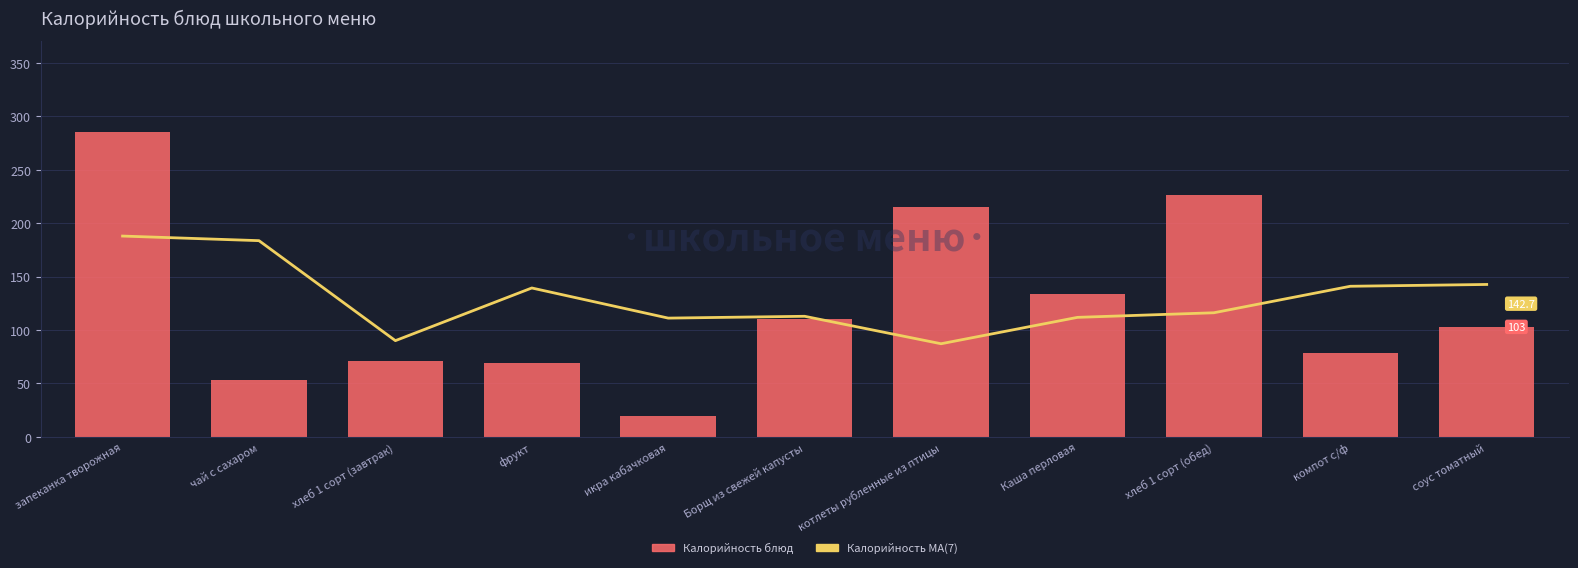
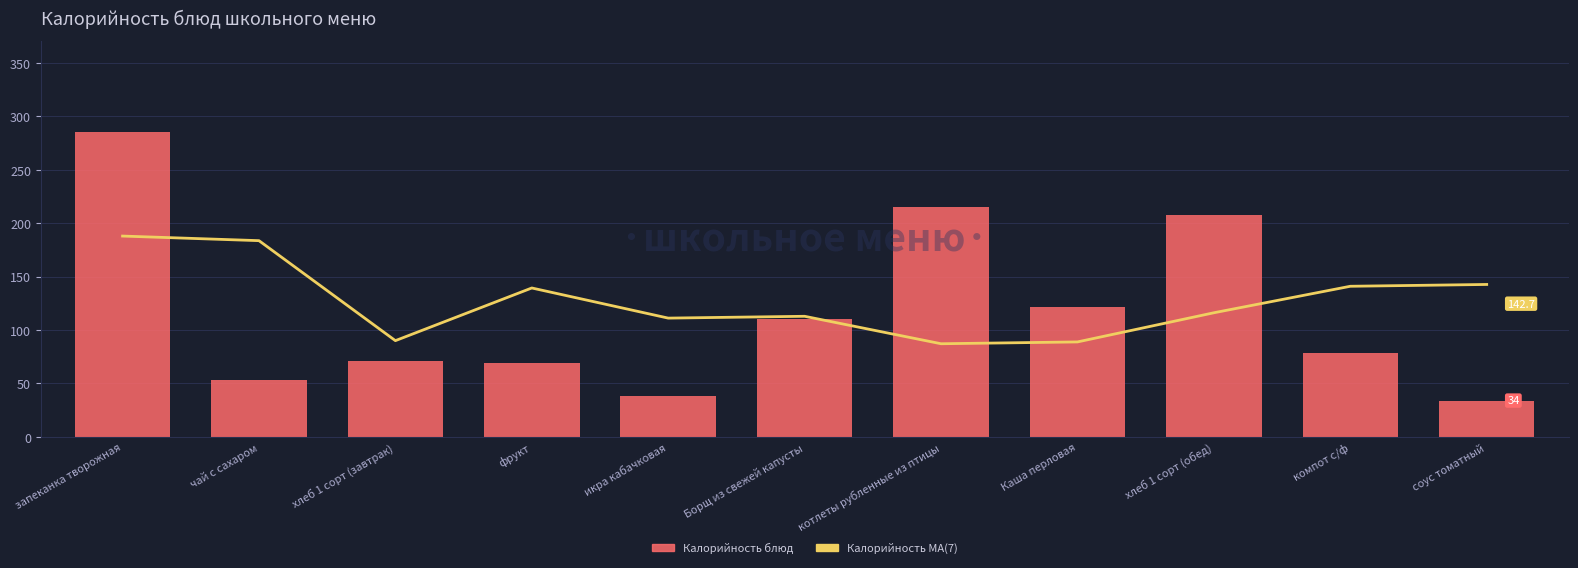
  {
    "Калорийность MA(7)": {
      "запеканка творожная": 188,
      "чай с сахаром": 184,
      "хлеб 1 сорт (завтрак)": 90,
      "фрукт": 139,
      "икра кабачковая": 111,
      "Борщ из свежей капусты": 113,
      "котлеты рубленные из птицы": 87,
-     "Каша перловая": 112,
+     "Каша перловая": 89,
      "хлеб 1 сорт (обед)": 116,
      "компот с/ф": 141
    },
    "Калорийность блюд": {
-     "икра кабачковая": 20,
-     "Каша перловая": 134,
-     "хлеб 1 сорт (обед)": 226,
-     "соус томатный": 103
+     "икра кабачковая": 38,
+     "Каша перловая": 122,
+     "хлеб 1 сорт (обед)": 208,
+     "соус томатный": 34
    }
  }
